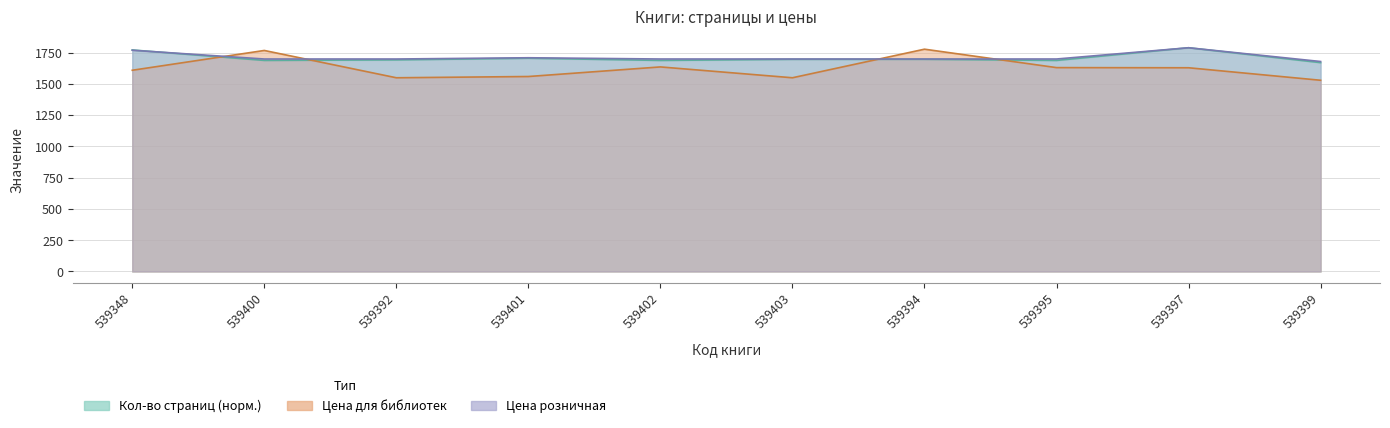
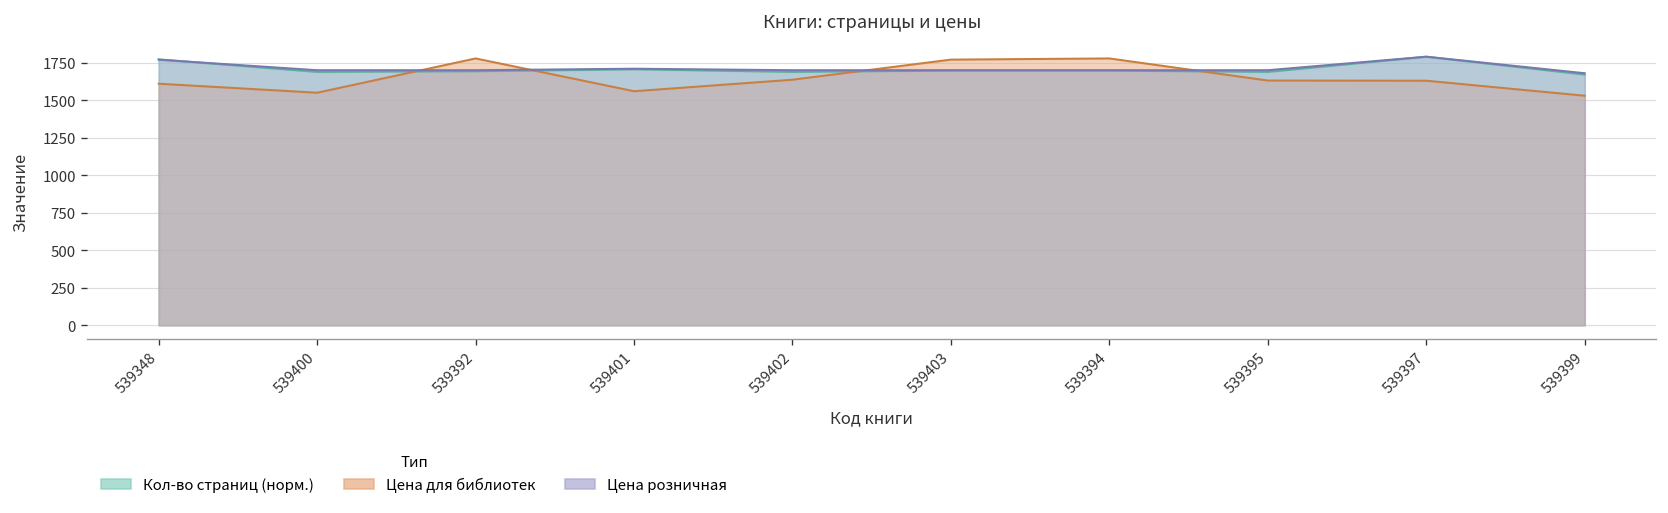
  {
    "Цена для библиотек": {
      "539348": 1610,
-     "539400": 1770,
-     "539392": 1550,
+     "539400": 1550,
+     "539392": 1780,
      "539401": 1560,
      "539402": 1640,
-     "539403": 1550,
+     "539403": 1770,
      "539394": 1780,
      "539395": 1630,
      "539397": 1630,
      "539399": 1530
    }
  }
